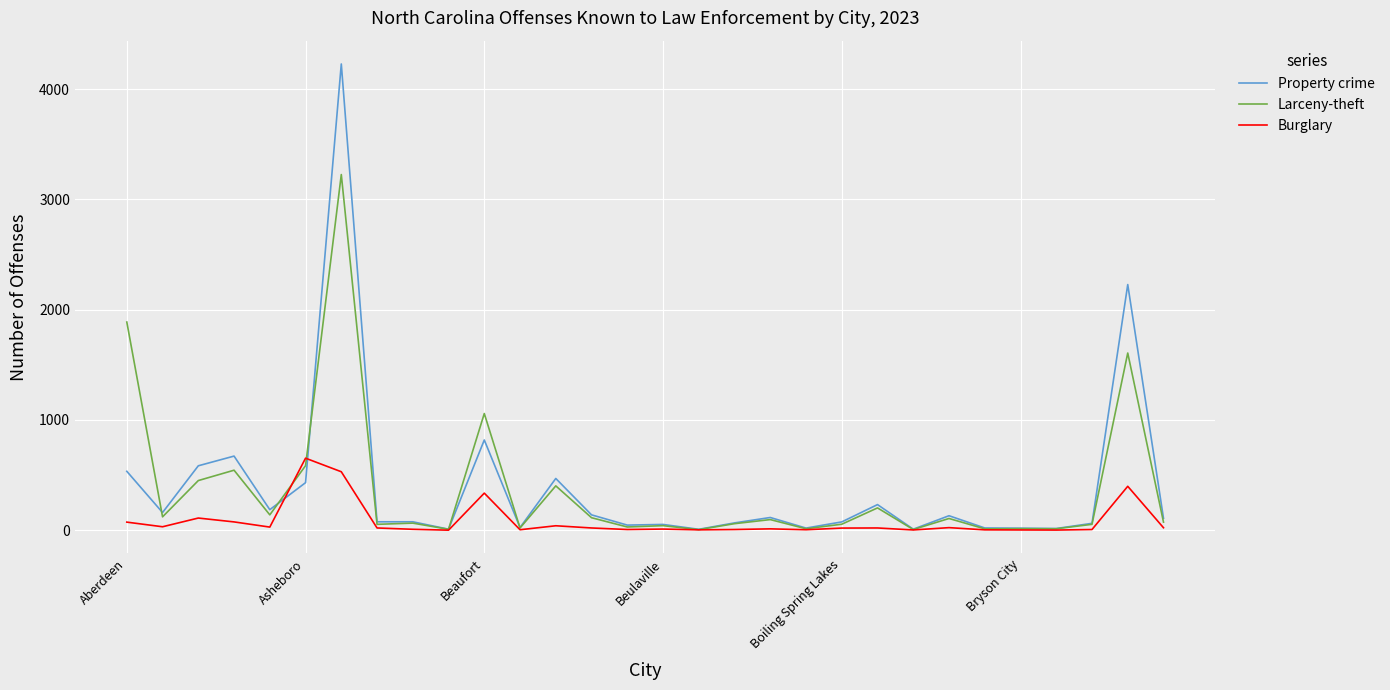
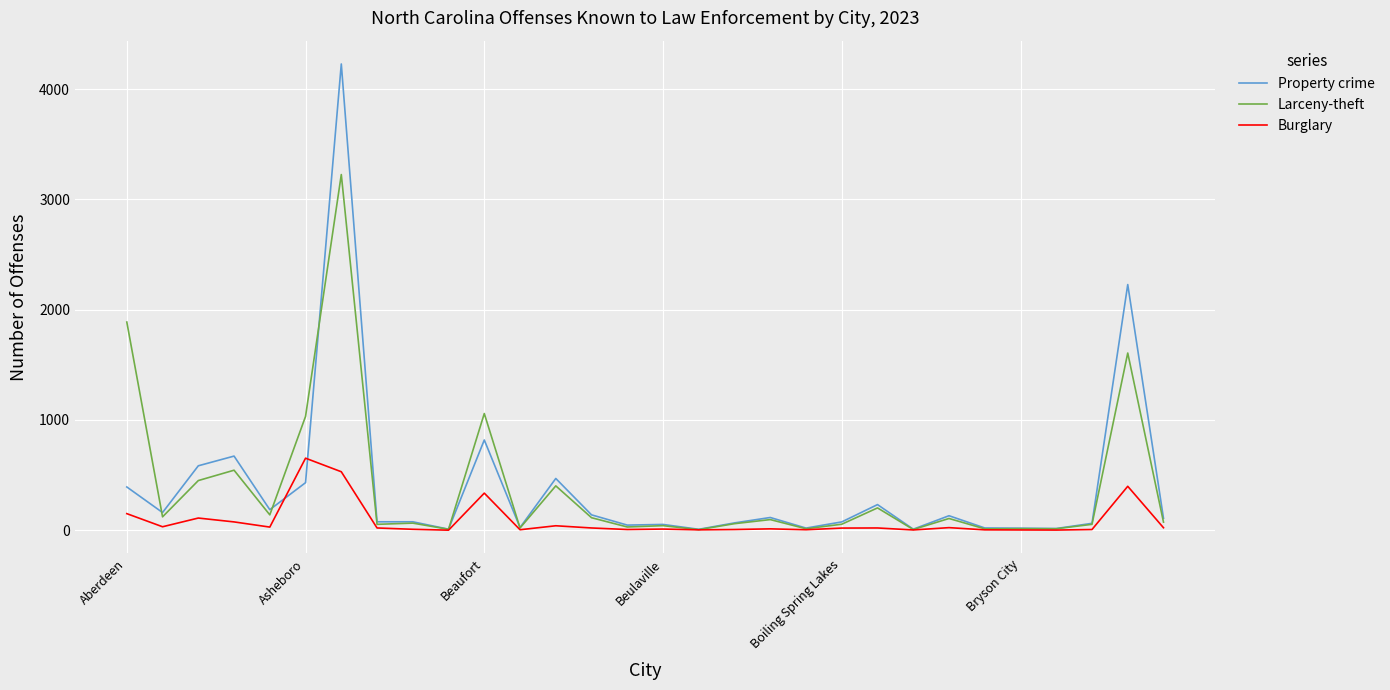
  {
    "Property crime": {
-     "Aberdeen": 530,
+     "Aberdeen": 390,
      "Asheboro": 430,
      "Beaufort": 820
    },
    "Larceny-theft": {
      "Aberdeen": 1890,
-     "Asheboro": 590,
+     "Asheboro": 1030,
      "Beaufort": 1060
    },
    "Burglary": {
-     "Aberdeen": 70,
+     "Aberdeen": 150,
      "Asheboro": 650,
      "Beaufort": 340,
      "Beulaville": 10,
      "Boiling Spring Lakes": 20
    }
  }
